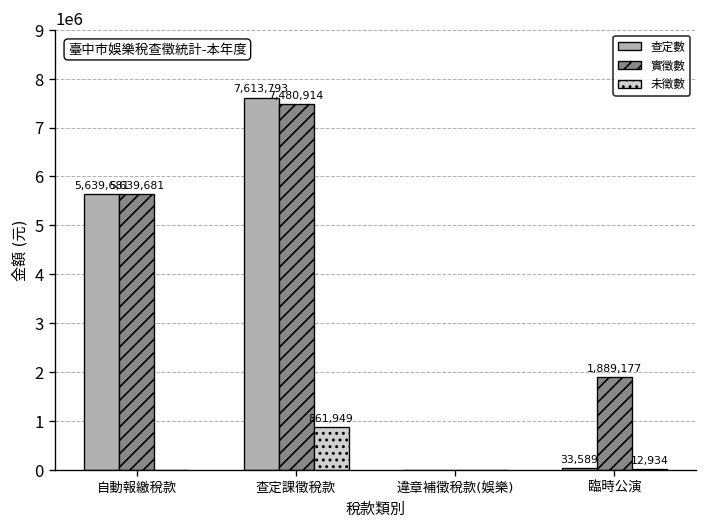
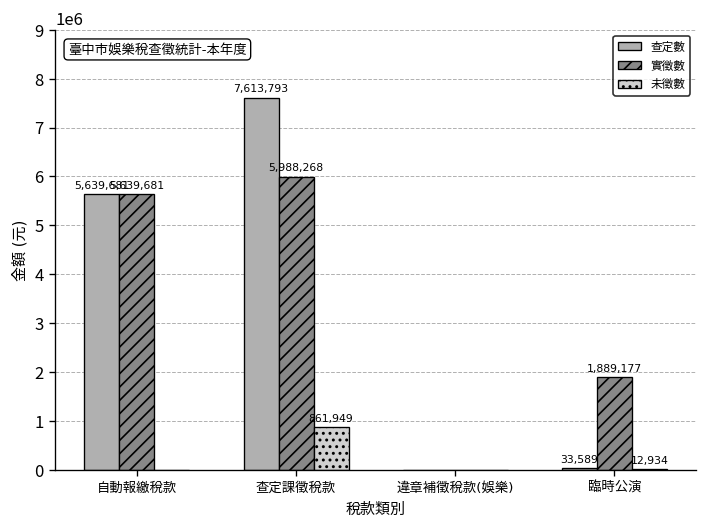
  {
    "實徵數": {
-     "查定課徵稅款": "7,480,914",
+     "查定課徵稅款": "5,988,268",
      "臨時公演": "1,889,177"
    }
  }
